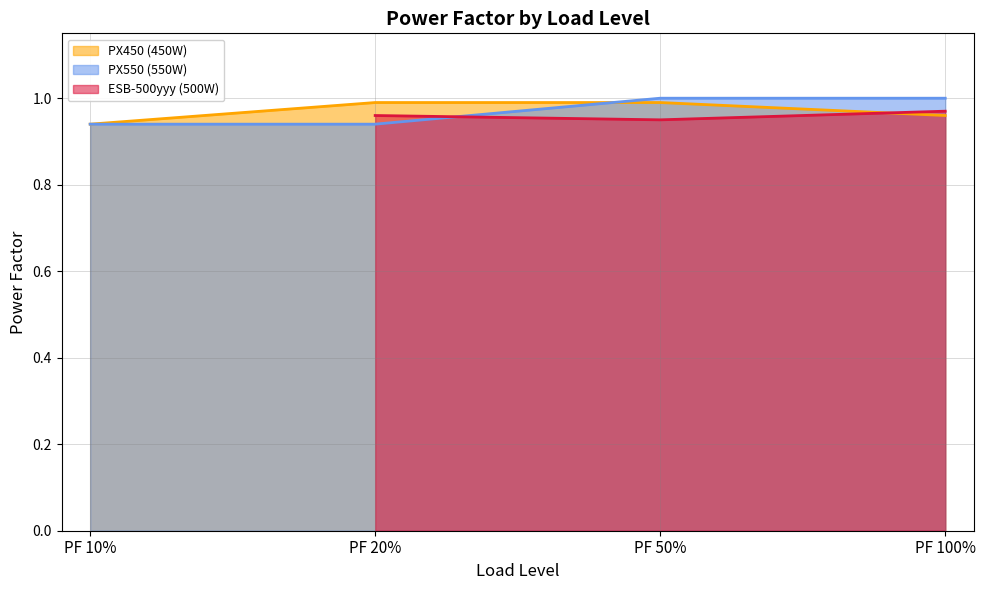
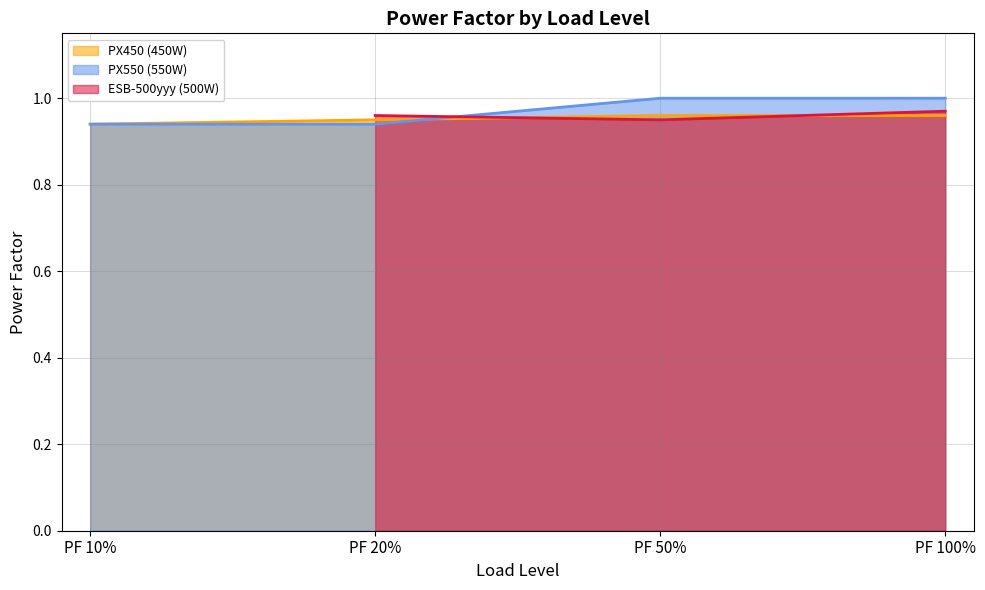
  {
    "PX450 (450W)": {
-     "PF 20%": 0.99,
-     "PF 50%": 0.99,
+     "PF 20%": 0.95,
+     "PF 50%": 0.96,
      "PF 100%": 0.96
    },
    "PX550 (550W)": {
      "PF 20%": 0.94,
      "PF 50%": 1.00,
      "PF 100%": 1.00
    },
    "ESB-500yyy (500W)": {
      "PF 20%": 0.96,
      "PF 50%": 0.95,
      "PF 100%": 0.97
    }
  }
